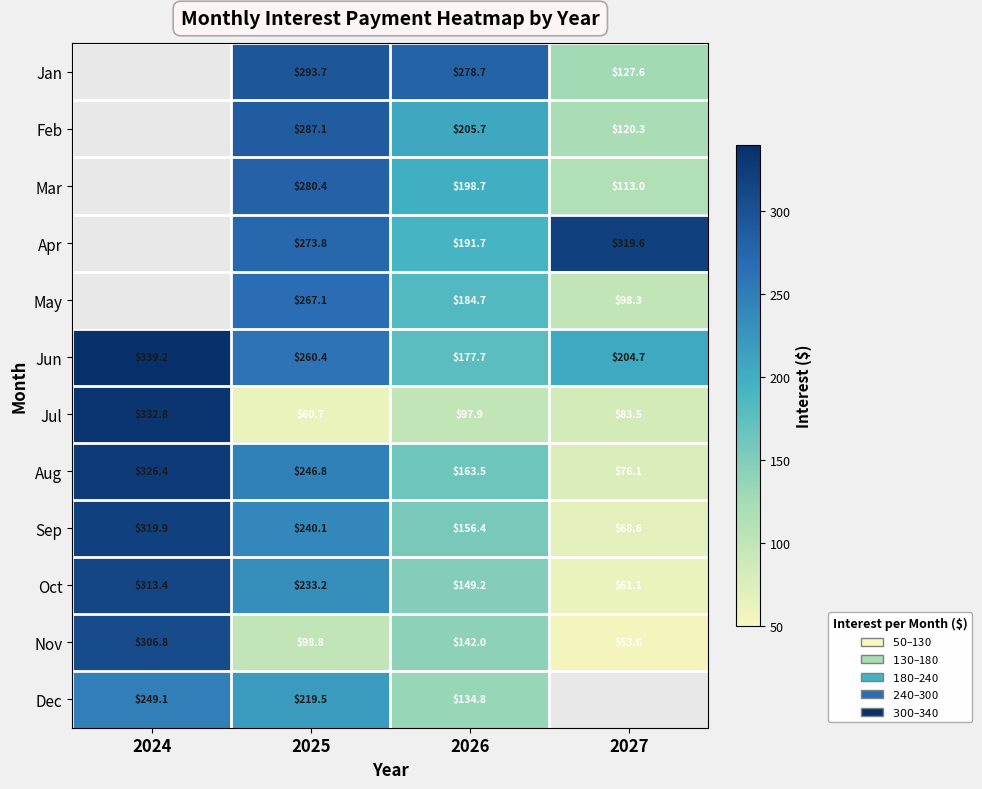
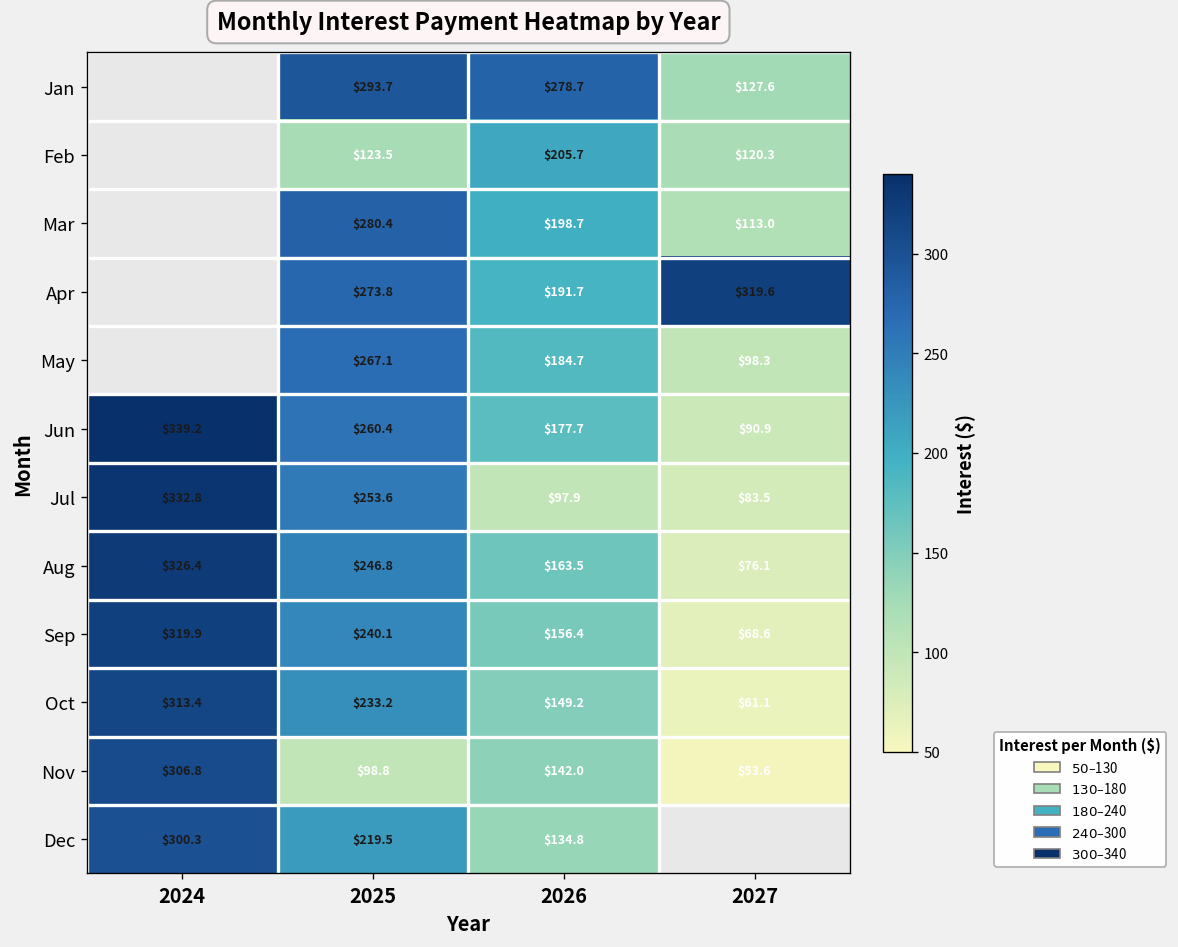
  {
    "Jan": {
      "2025": "$293.7",
      "2026": "$278.7",
      "2027": "$127.6"
    },
    "Feb": {
-     "2025": "$287.1",
+     "2025": "$123.5",
      "2026": "$205.7",
      "2027": "$120.3"
    },
    "Mar": {
      "2025": "$280.4",
      "2026": "$198.7",
      "2027": "$113.0"
    },
    "Apr": {
      "2025": "$273.8",
      "2026": "$191.7",
      "2027": "$319.6"
    },
    "May": {
      "2025": "$267.1",
      "2026": "$184.7",
      "2027": "$98.3"
    },
    "Jun": {
      "2024": "$339.2",
      "2025": "$260.4",
      "2026": "$177.7",
-     "2027": "$204.7"
+     "2027": "$90.9"
    },
    "Jul": {
      "2024": "$332.8",
-     "2025": "$60.7",
+     "2025": "$253.6",
      "2026": "$97.9",
      "2027": "$83.5"
    },
    "Aug": {
      "2024": "$326.4",
      "2025": "$246.8",
      "2026": "$163.5",
      "2027": "$76.1"
    },
    "Sep": {
      "2024": "$319.9",
      "2025": "$240.1",
      "2026": "$156.4",
      "2027": "$68.6"
    },
    "Oct": {
      "2024": "$313.4",
      "2025": "$233.2",
      "2026": "$149.2",
      "2027": "$61.1"
    },
    "Nov": {
      "2024": "$306.8",
      "2025": "$98.8",
      "2026": "$142.0",
      "2027": "$53.6"
    },
    "Dec": {
-     "2024": "$249.1",
+     "2024": "$300.3",
      "2025": "$219.5",
      "2026": "$134.8"
    }
  }
